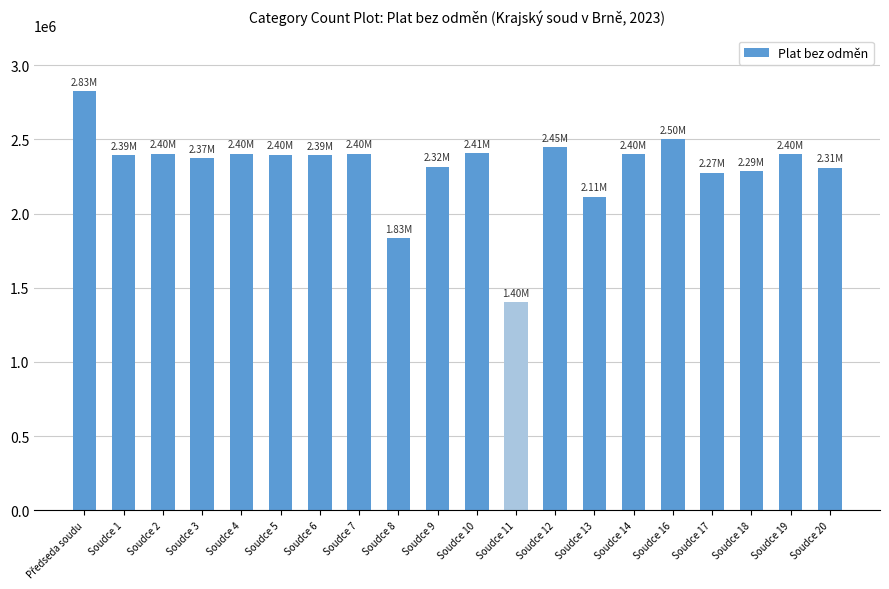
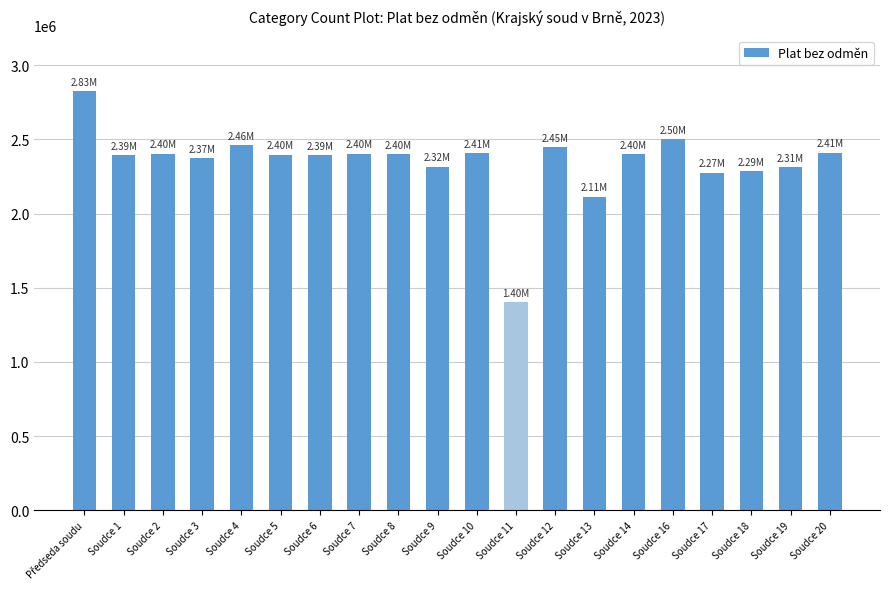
  {
    "Předseda soudu": "2.83M",
    "Soudce 1": "2.39M",
    "Soudce 2": "2.40M",
    "Soudce 3": "2.37M",
-   "Soudce 4": "2.40M",
+   "Soudce 4": "2.46M",
    "Soudce 5": "2.40M",
    "Soudce 6": "2.39M",
    "Soudce 7": "2.40M",
-   "Soudce 8": "1.83M",
+   "Soudce 8": "2.40M",
    "Soudce 9": "2.32M",
    "Soudce 10": "2.41M",
    "Soudce 11": "1.40M",
    "Soudce 12": "2.45M",
    "Soudce 13": "2.11M",
    "Soudce 14": "2.40M",
    "Soudce 16": "2.50M",
    "Soudce 17": "2.27M",
    "Soudce 18": "2.29M",
-   "Soudce 19": "2.40M",
-   "Soudce 20": "2.31M"
+   "Soudce 19": "2.31M",
+   "Soudce 20": "2.41M"
  }
